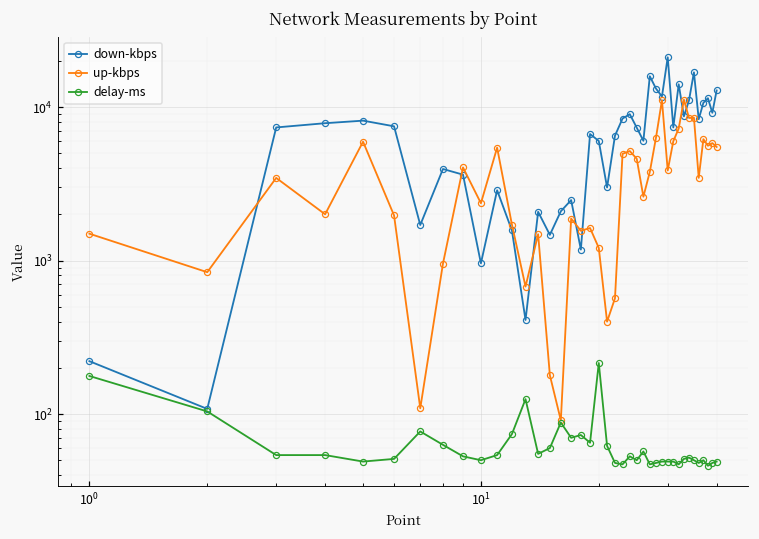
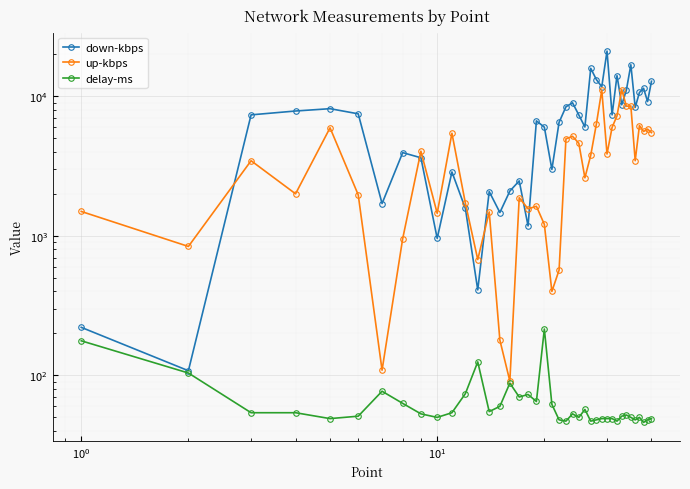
  {
    "down-kbps": {
      "10^0": 220,
      "10^1": 1000
    },
    "up-kbps": {
      "10^0": 1500,
-     "10^1": 2400
+     "10^1": 1500
    },
    "delay-ms": {
      "10^0": 180,
      "10^1": 50
    }
  }
